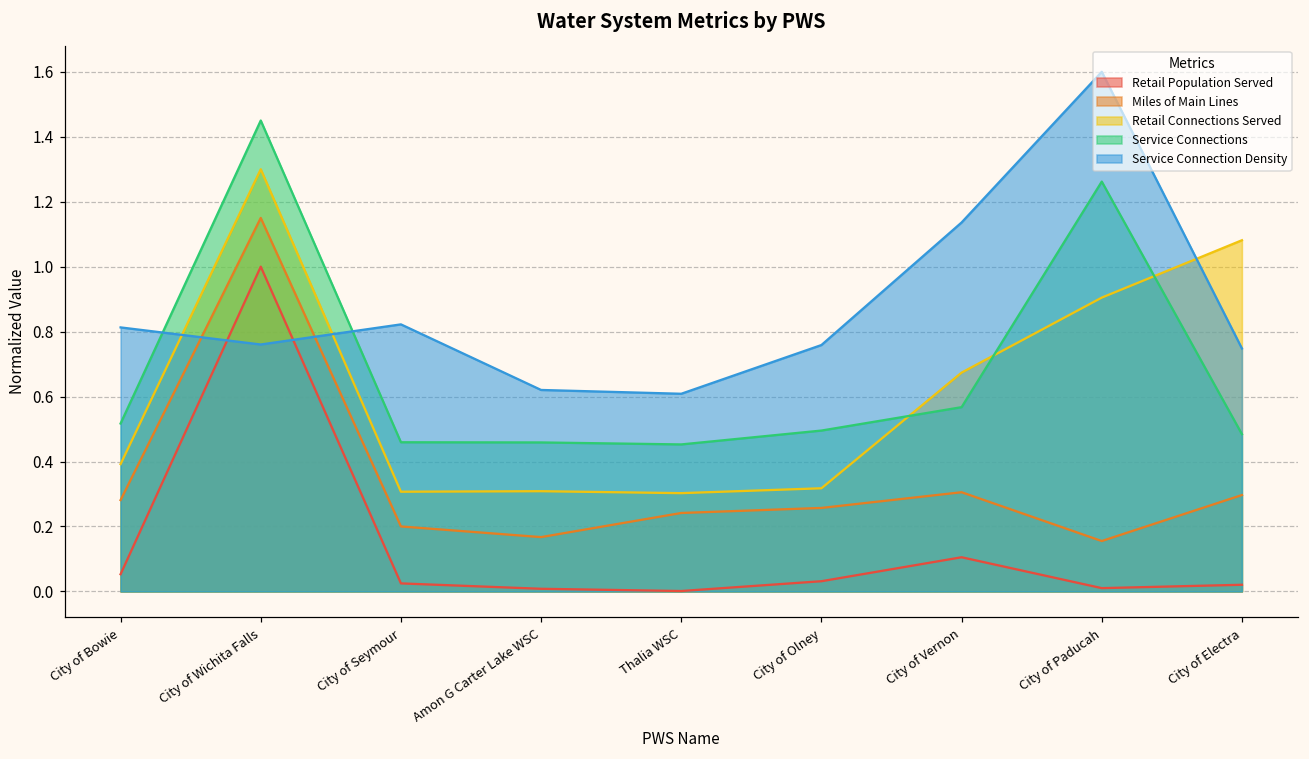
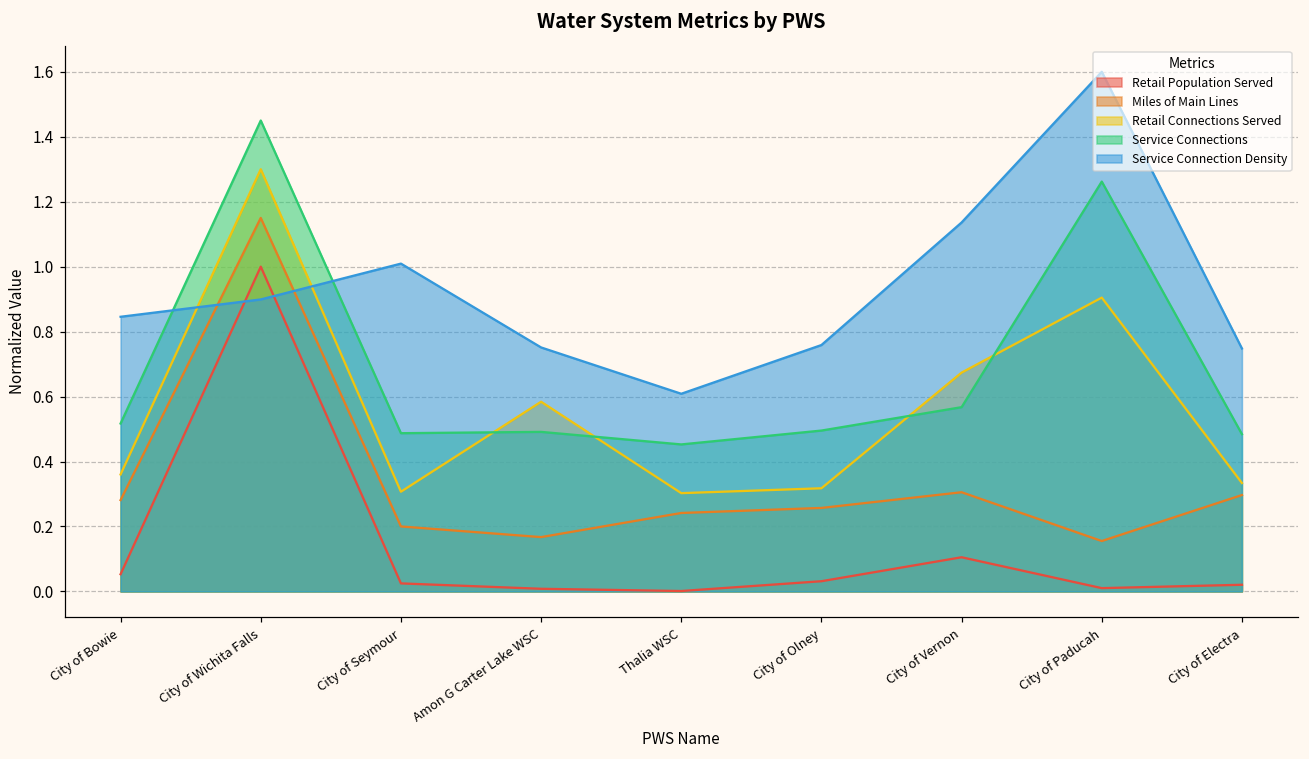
  {
    "Retail Connections Served": {
-     "City of Bowie": 0.39,
+     "City of Bowie": 0.36,
      "City of Wichita Falls": 1.30,
      "City of Seymour": 0.31,
-     "Amon G Carter Lake WSC": 0.31,
+     "Amon G Carter Lake WSC": 0.58,
      "Thalia WSC": 0.30,
      "City of Olney": 0.32,
      "City of Vernon": 0.67,
      "City of Paducah": 0.90,
-     "City of Electra": 1.08
+     "City of Electra": 0.33
    },
    "Service Connections": {
      "City of Bowie": 0.52,
      "City of Wichita Falls": 1.45,
-     "City of Seymour": 0.46,
-     "Amon G Carter Lake WSC": 0.46,
+     "City of Seymour": 0.49,
+     "Amon G Carter Lake WSC": 0.49,
      "Thalia WSC": 0.45,
      "City of Olney": 0.50,
      "City of Vernon": 0.57,
      "City of Paducah": 1.26,
      "City of Electra": 0.48
    },
    "Service Connection Density": {
-     "City of Bowie": 0.81,
-     "City of Wichita Falls": 0.76,
-     "City of Seymour": 0.82,
-     "Amon G Carter Lake WSC": 0.62,
+     "City of Bowie": 0.85,
+     "City of Wichita Falls": 0.90,
+     "City of Seymour": 1.01,
+     "Amon G Carter Lake WSC": 0.75,
      "Thalia WSC": 0.61,
      "City of Olney": 0.76,
      "City of Vernon": 1.14,
      "City of Electra": 0.75
    }
  }
